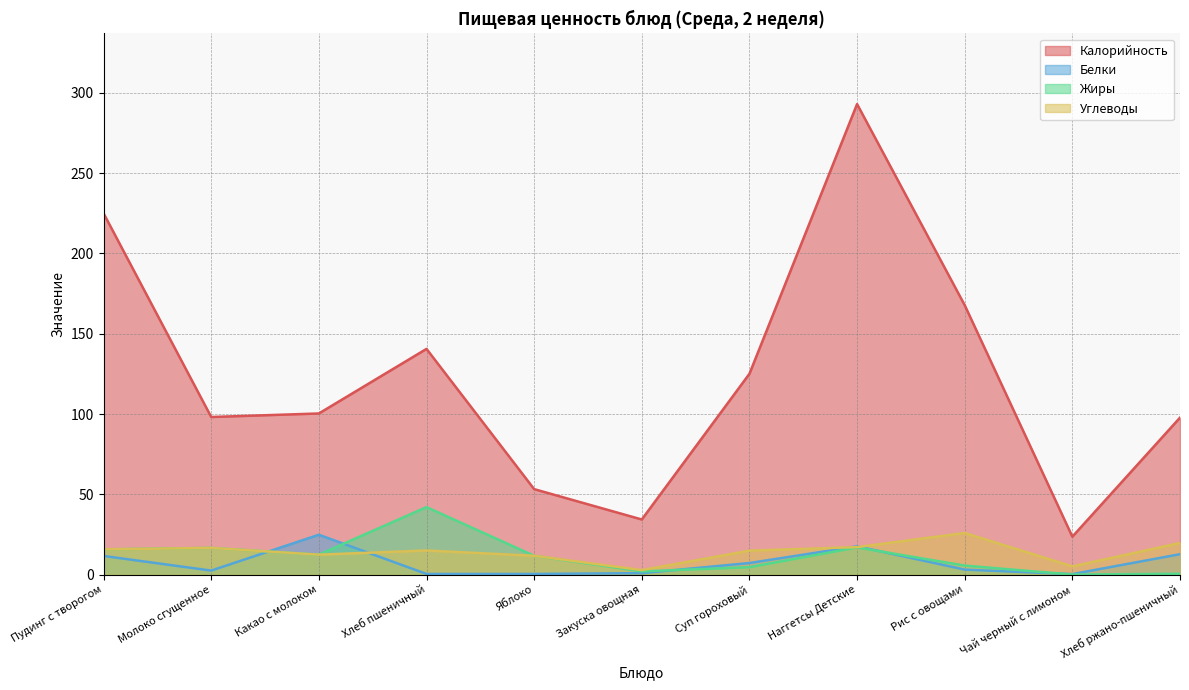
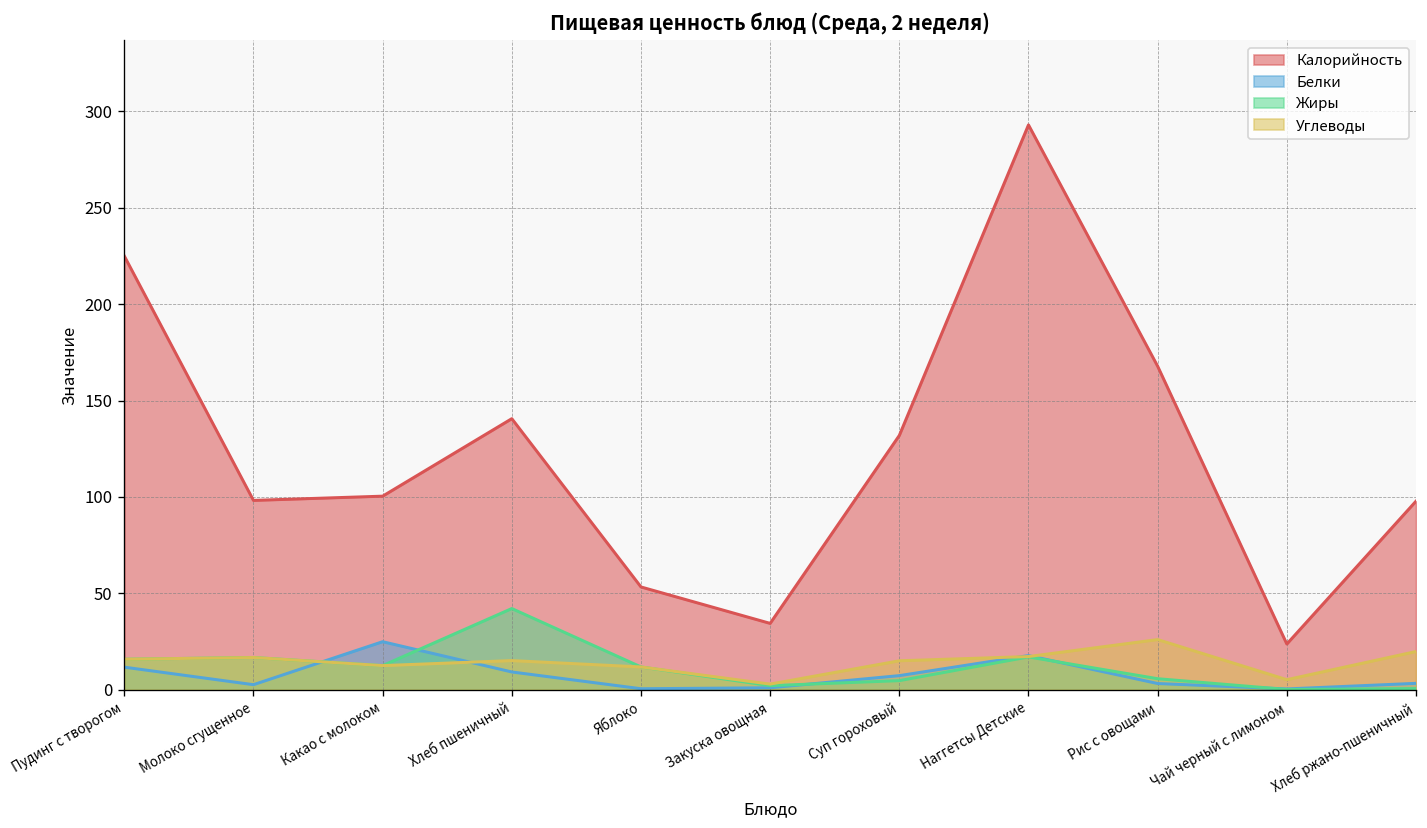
  {
    "Калорийность": {
      "Пудинг с творогом": 225,
      "Молоко сгущенное": 98,
      "Какао с молоком": 100,
      "Хлеб пшеничный": 141,
      "Яблоко": 53,
      "Закуска овощная": 34,
-     "Суп гороховый": 125,
+     "Суп гороховый": 132,
      "Наггетсы Детские": 293,
      "Рис с овощами": 168,
      "Чай черный с лимоном": 24,
      "Хлеб ржано-пшеничный": 98
    },
    "Белки": {
      "Пудинг с творогом": 12,
      "Молоко сгущенное": 3,
      "Какао с молоком": 25,
-     "Хлеб пшеничный": 1,
+     "Хлеб пшеничный": 9,
      "Яблоко": 1,
      "Суп гороховый": 7,
      "Рис с овощами": 3,
-     "Хлеб ржано-пшеничный": 13
+     "Хлеб ржано-пшеничный": 3
    },
    "Жиры": {
      "Хлеб пшеничный": 42,
      "Суп гороховый": 5,
      "Рис с овощами": 6,
      "Хлеб ржано-пшеничный": 1
    },
    "Углеводы": {
      "Хлеб пшеничный": 15,
      "Суп гороховый": 15,
      "Рис с овощами": 26,
      "Чай черный с лимоном": 5,
      "Хлеб ржано-пшеничный": 20
    }
  }
